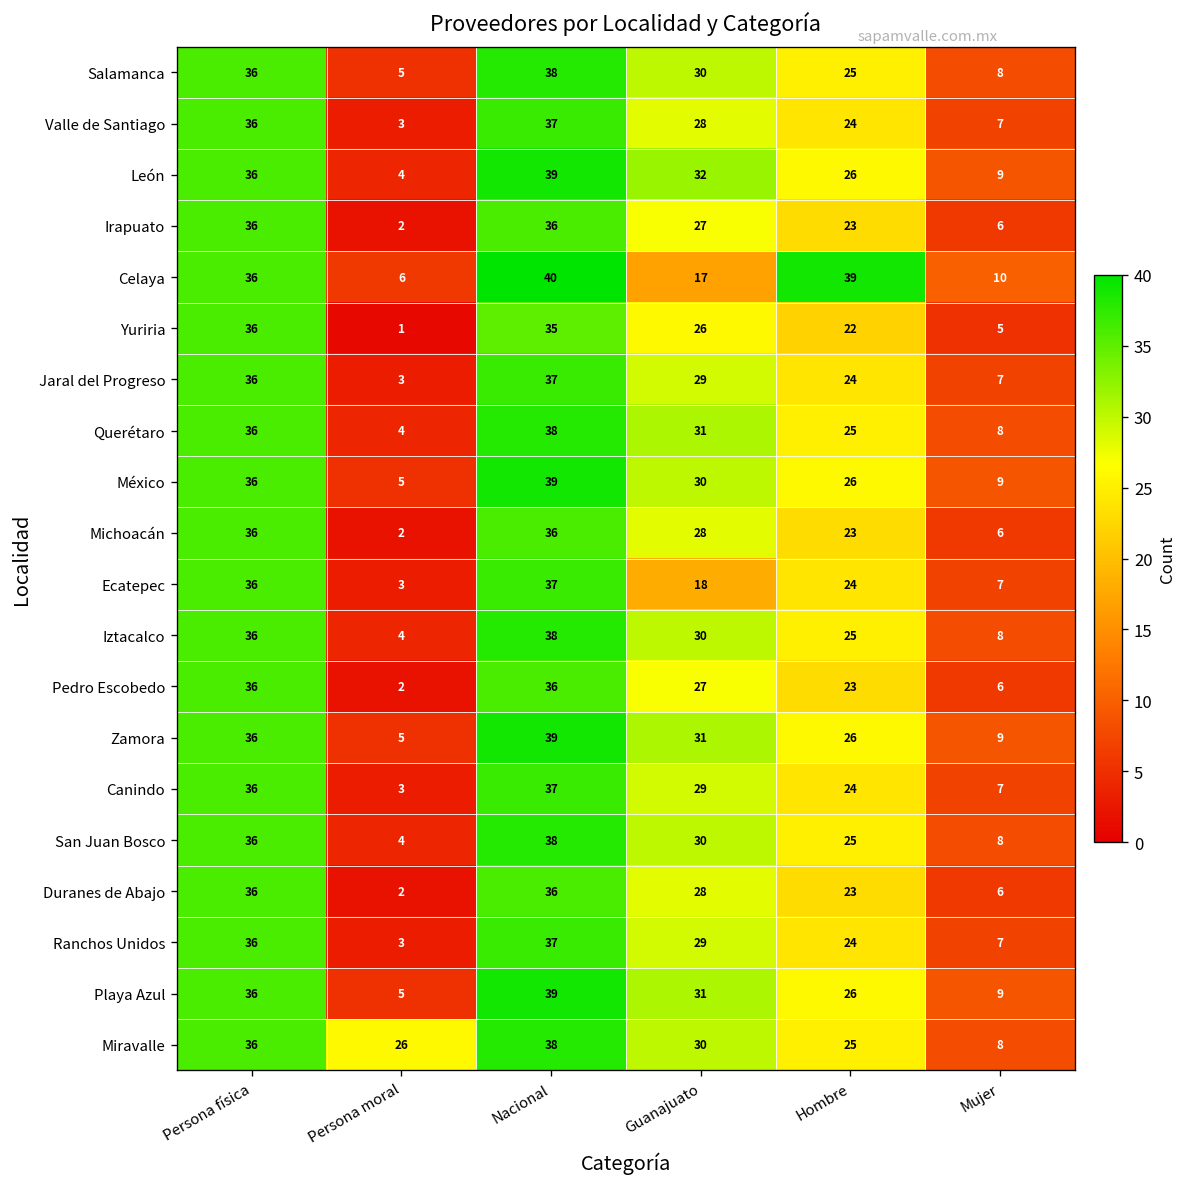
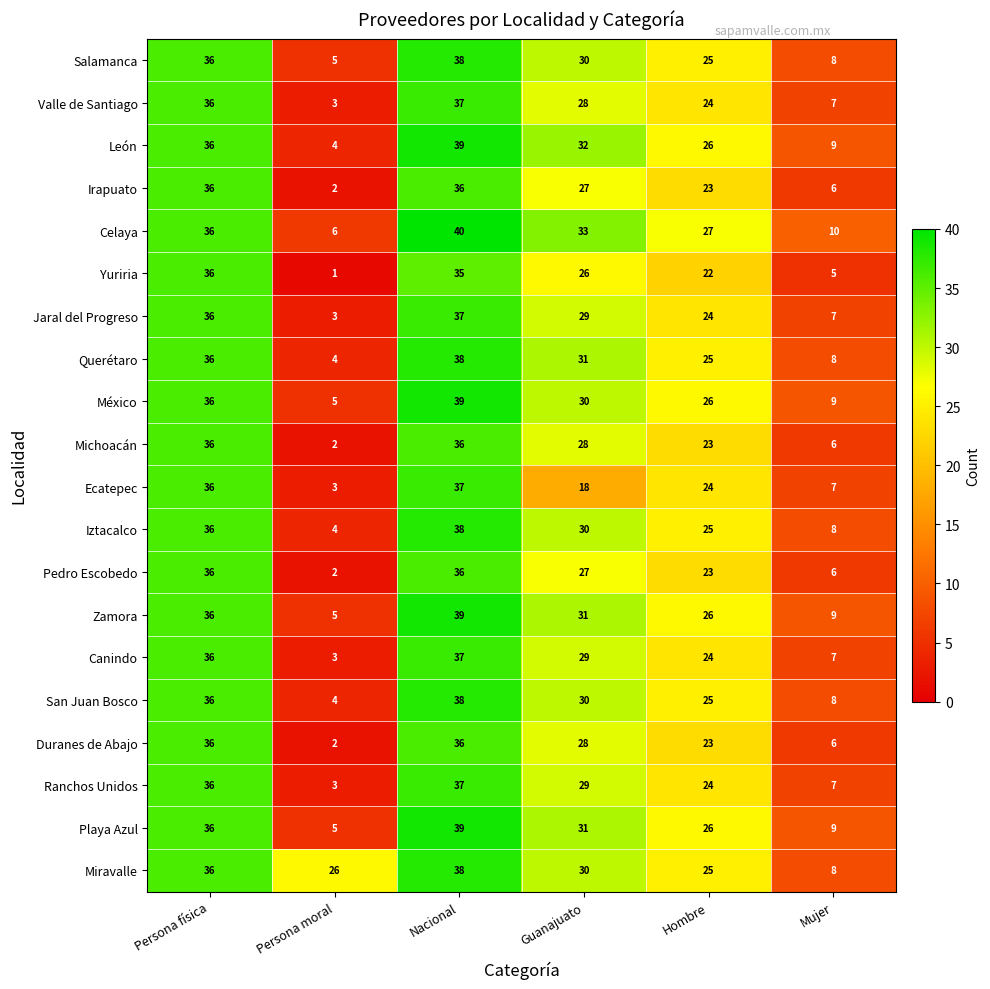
  {
    "Salamanca": {
      "Persona física": 36,
      "Persona moral": 5,
      "Nacional": 38,
      "Guanajuato": 30,
      "Hombre": 25,
      "Mujer": 8
    },
    "Valle de Santiago": {
      "Persona física": 36,
      "Persona moral": 3,
      "Nacional": 37,
      "Guanajuato": 28,
      "Hombre": 24,
      "Mujer": 7
    },
    "León": {
      "Persona física": 36,
      "Persona moral": 4,
      "Nacional": 39,
      "Guanajuato": 32,
      "Hombre": 26,
      "Mujer": 9
    },
    "Irapuato": {
      "Persona física": 36,
      "Persona moral": 2,
      "Nacional": 36,
      "Guanajuato": 27,
      "Hombre": 23,
      "Mujer": 6
    },
    "Celaya": {
      "Persona física": 36,
      "Persona moral": 6,
      "Nacional": 40,
-     "Guanajuato": 17,
-     "Hombre": 39,
+     "Guanajuato": 33,
+     "Hombre": 27,
      "Mujer": 10
    },
    "Yuriria": {
      "Persona física": 36,
      "Persona moral": 1,
      "Nacional": 35,
      "Guanajuato": 26,
      "Hombre": 22,
      "Mujer": 5
    },
    "Jaral del Progreso": {
      "Persona física": 36,
      "Persona moral": 3,
      "Nacional": 37,
      "Guanajuato": 29,
      "Hombre": 24,
      "Mujer": 7
    },
    "Querétaro": {
      "Persona física": 36,
      "Persona moral": 4,
      "Nacional": 38,
      "Guanajuato": 31,
      "Hombre": 25,
      "Mujer": 8
    },
    "México": {
      "Persona física": 36,
      "Persona moral": 5,
      "Nacional": 39,
      "Guanajuato": 30,
      "Hombre": 26,
      "Mujer": 9
    },
    "Michoacán": {
      "Persona física": 36,
      "Persona moral": 2,
      "Nacional": 36,
      "Guanajuato": 28,
      "Hombre": 23,
      "Mujer": 6
    },
    "Ecatepec": {
      "Persona física": 36,
      "Persona moral": 3,
      "Nacional": 37,
      "Guanajuato": 18,
      "Hombre": 24,
      "Mujer": 7
    },
    "Iztacalco": {
      "Persona física": 36,
      "Persona moral": 4,
      "Nacional": 38,
      "Guanajuato": 30,
      "Hombre": 25,
      "Mujer": 8
    },
    "Pedro Escobedo": {
      "Persona física": 36,
      "Persona moral": 2,
      "Nacional": 36,
      "Guanajuato": 27,
      "Hombre": 23,
      "Mujer": 6
    },
    "Zamora": {
      "Persona física": 36,
      "Persona moral": 5,
      "Nacional": 39,
      "Guanajuato": 31,
      "Hombre": 26,
      "Mujer": 9
    },
    "Canindo": {
      "Persona física": 36,
      "Persona moral": 3,
      "Nacional": 37,
      "Guanajuato": 29,
      "Hombre": 24,
      "Mujer": 7
    },
    "San Juan Bosco": {
      "Persona física": 36,
      "Persona moral": 4,
      "Nacional": 38,
      "Guanajuato": 30,
      "Hombre": 25,
      "Mujer": 8
    },
    "Duranes de Abajo": {
      "Persona física": 36,
      "Persona moral": 2,
      "Nacional": 36,
      "Guanajuato": 28,
      "Hombre": 23,
      "Mujer": 6
    },
    "Ranchos Unidos": {
      "Persona física": 36,
      "Persona moral": 3,
      "Nacional": 37,
      "Guanajuato": 29,
      "Hombre": 24,
      "Mujer": 7
    },
    "Playa Azul": {
      "Persona física": 36,
      "Persona moral": 5,
      "Nacional": 39,
      "Guanajuato": 31,
      "Hombre": 26,
      "Mujer": 9
    },
    "Miravalle": {
      "Persona física": 36,
      "Persona moral": 26,
      "Nacional": 38,
      "Guanajuato": 30,
      "Hombre": 25,
      "Mujer": 8
    }
  }
